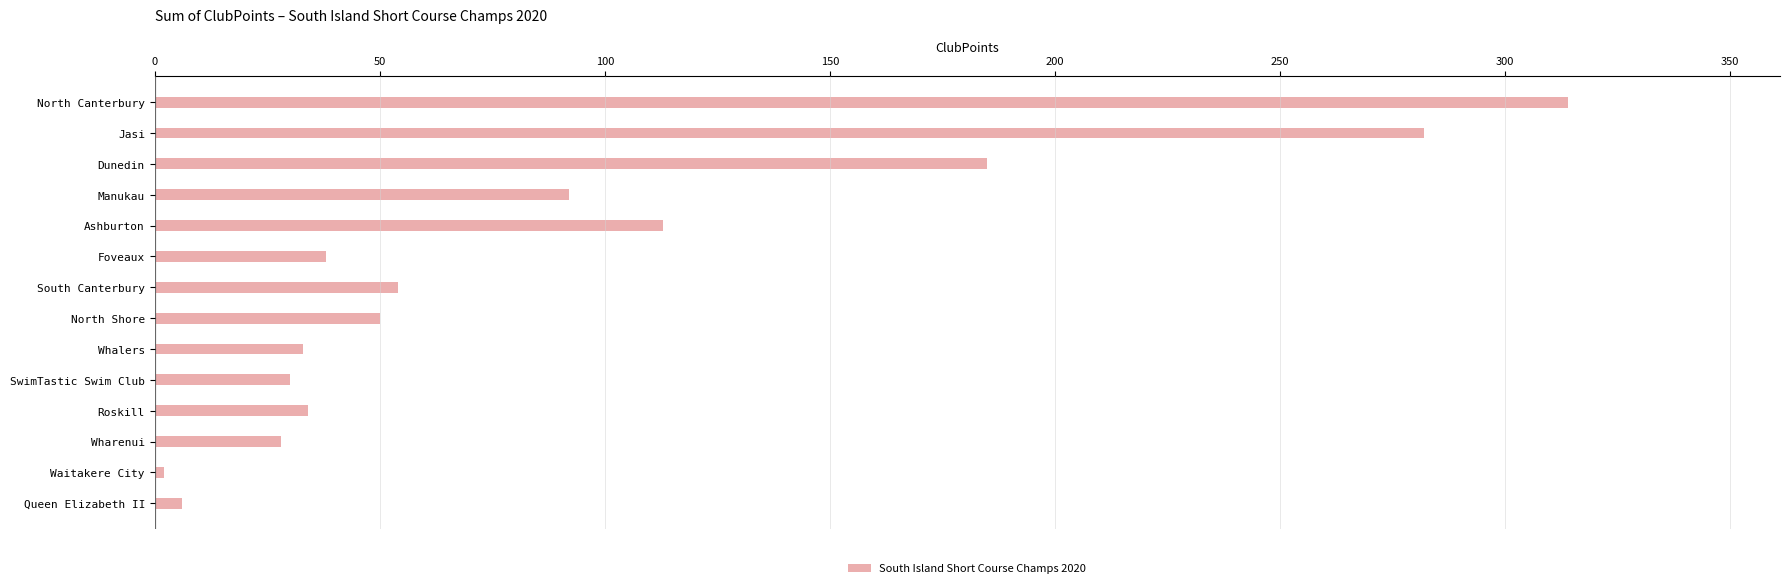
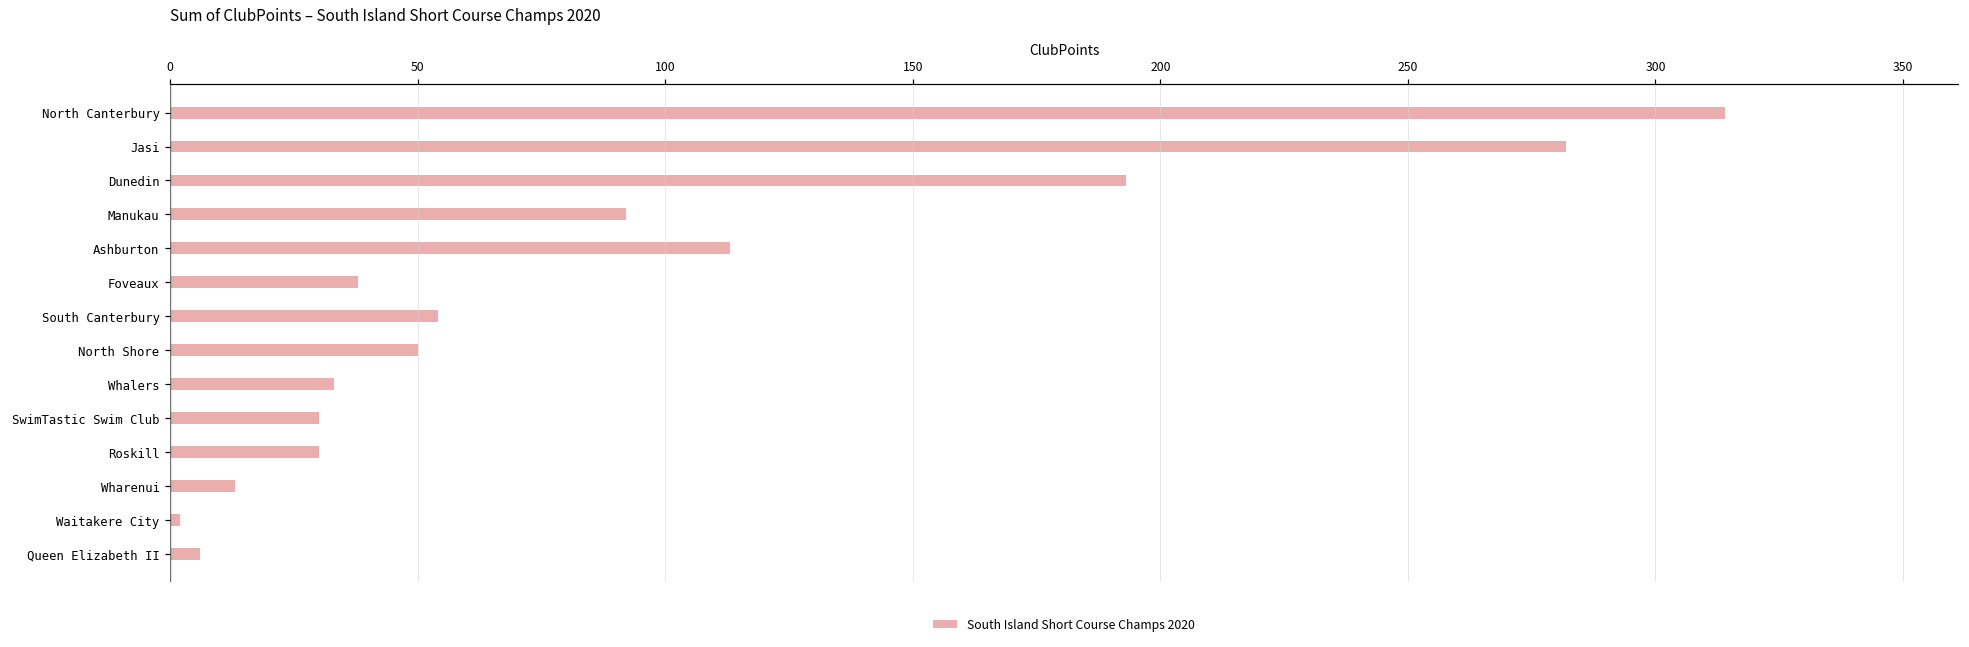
  {
    "North Canterbury": 314,
    "Jasi": 282,
-   "Dunedin": 185,
+   "Dunedin": 193,
    "Manukau": 92,
    "Ashburton": 113,
    "Foveaux": 38,
    "South Canterbury": 54,
    "North Shore": 50,
    "Whalers": 33,
    "SwimTastic Swim Club": 30,
-   "Roskill": 34,
-   "Wharenui": 28,
+   "Roskill": 30,
+   "Wharenui": 13,
    "Waitakere City": 2,
    "Queen Elizabeth II": 6
  }
